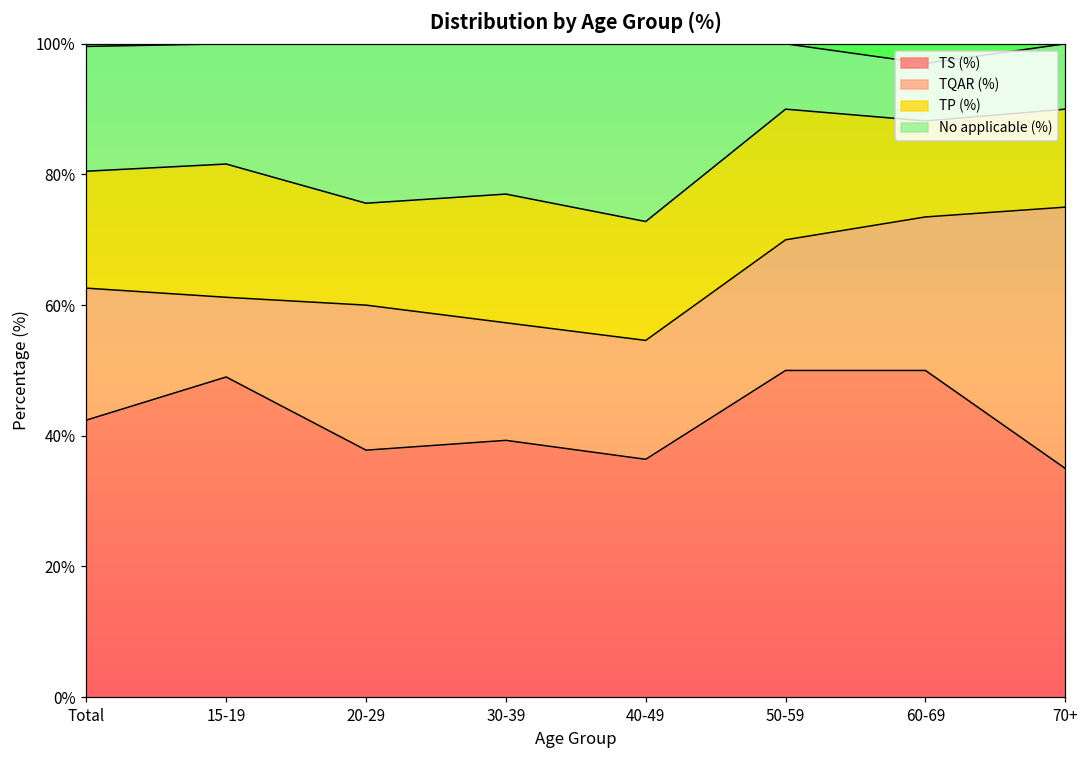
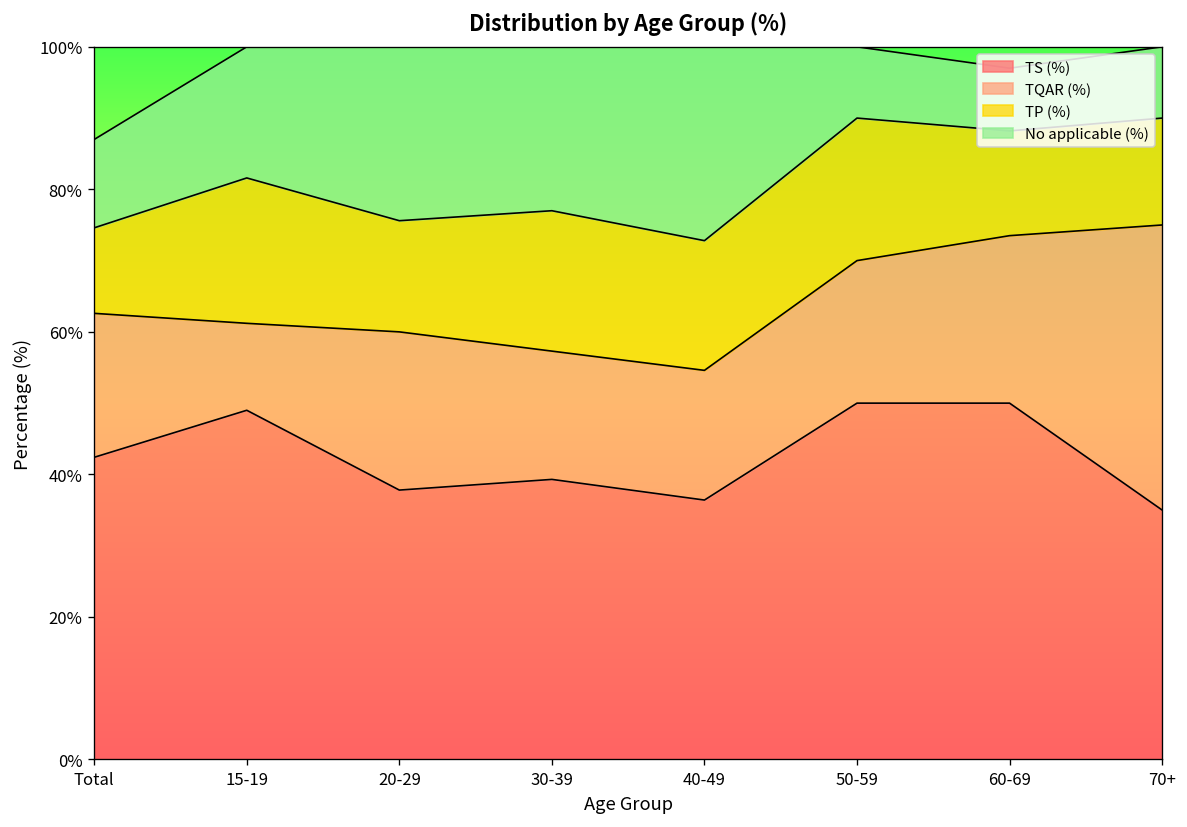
  {
    "TP (%)": {
-     "Total": "18%",
+     "Total": "12%",
      "15-19": "20%",
      "20-29": "16%",
      "30-39": "20%",
      "40-49": "18%",
      "50-59": "20%",
      "70+": "15%"
    },
    "No applicable (%)": {
-     "Total": "19%",
+     "Total": "12%",
      "15-19": "18%",
      "20-29": "24%",
      "30-39": "23%",
      "40-49": "27%",
      "50-59": "10%",
      "70+": "10%"
    }
  }
